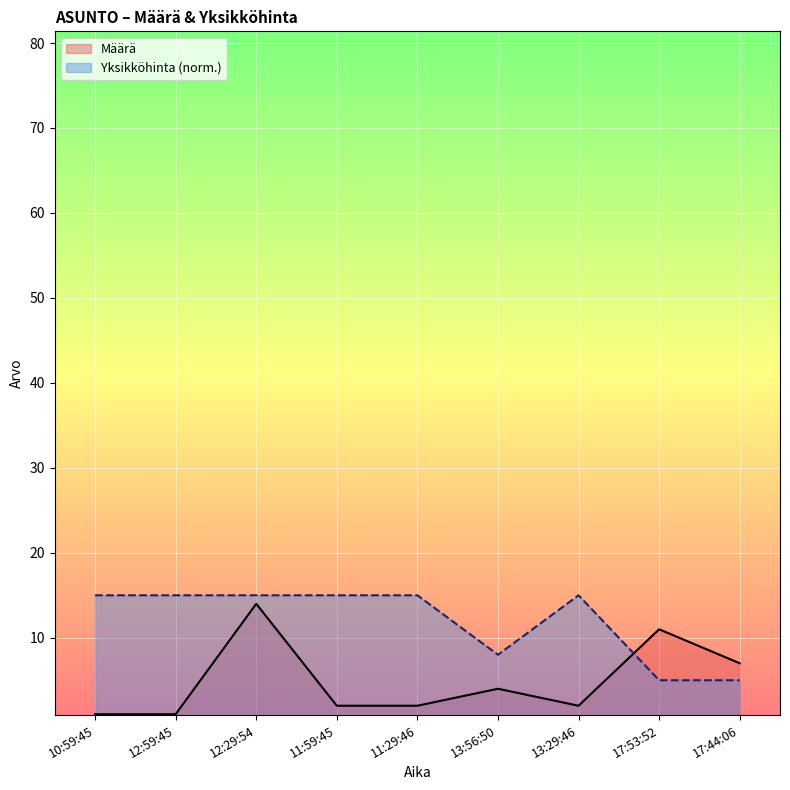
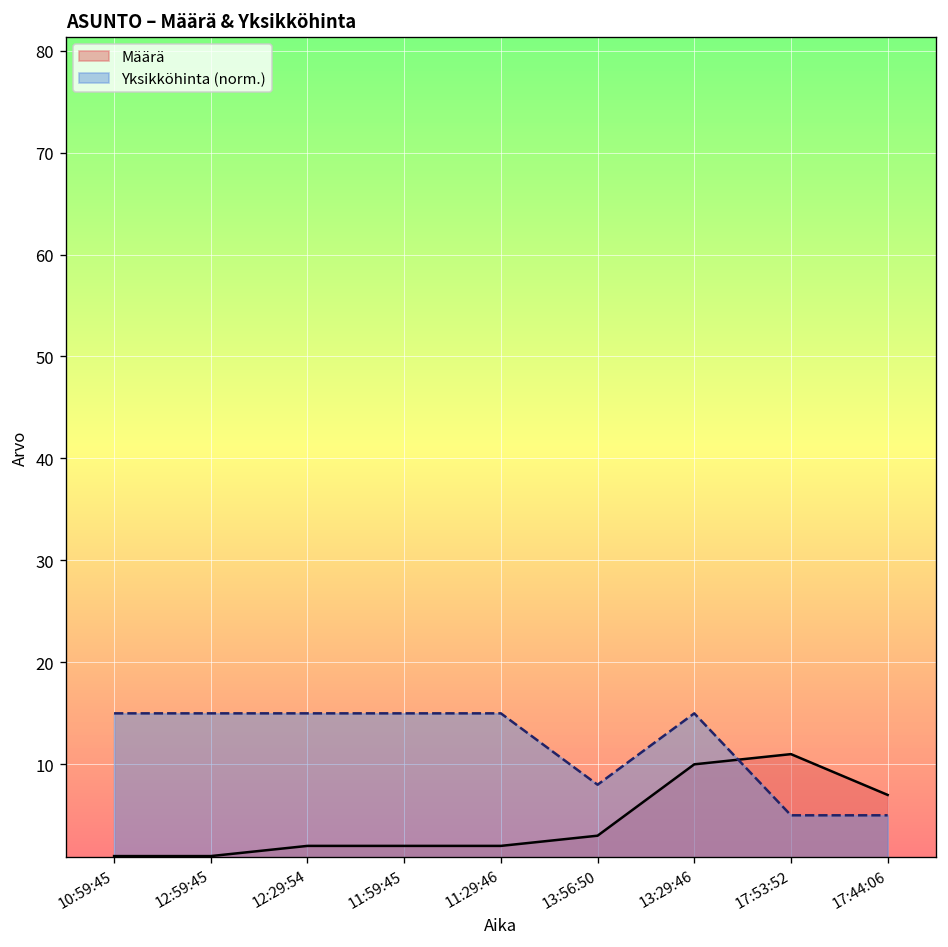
  {
    "Määrä": {
      "10:59:45": 1,
      "12:59:45": 1,
-     "12:29:54": 14,
+     "12:29:54": 2,
      "11:59:45": 2,
      "11:29:46": 2,
-     "13:56:50": 4,
-     "13:29:46": 2,
+     "13:56:50": 3,
+     "13:29:46": 10,
      "17:53:52": 11,
      "17:44:06": 7
    },
    "Yksikköhinta (norm.)": {
      "10:59:45": 15,
      "12:59:45": 15,
      "12:29:54": 15,
      "11:59:45": 15,
      "11:29:46": 15,
      "13:56:50": 8,
      "13:29:46": 15,
      "17:53:52": 5,
      "17:44:06": 5
    }
  }
